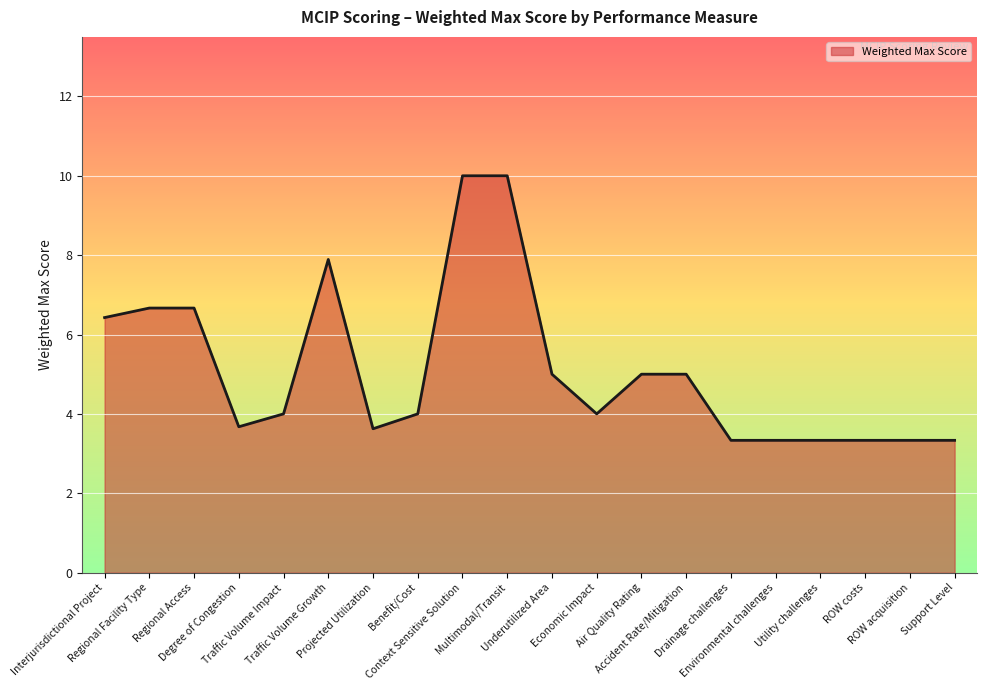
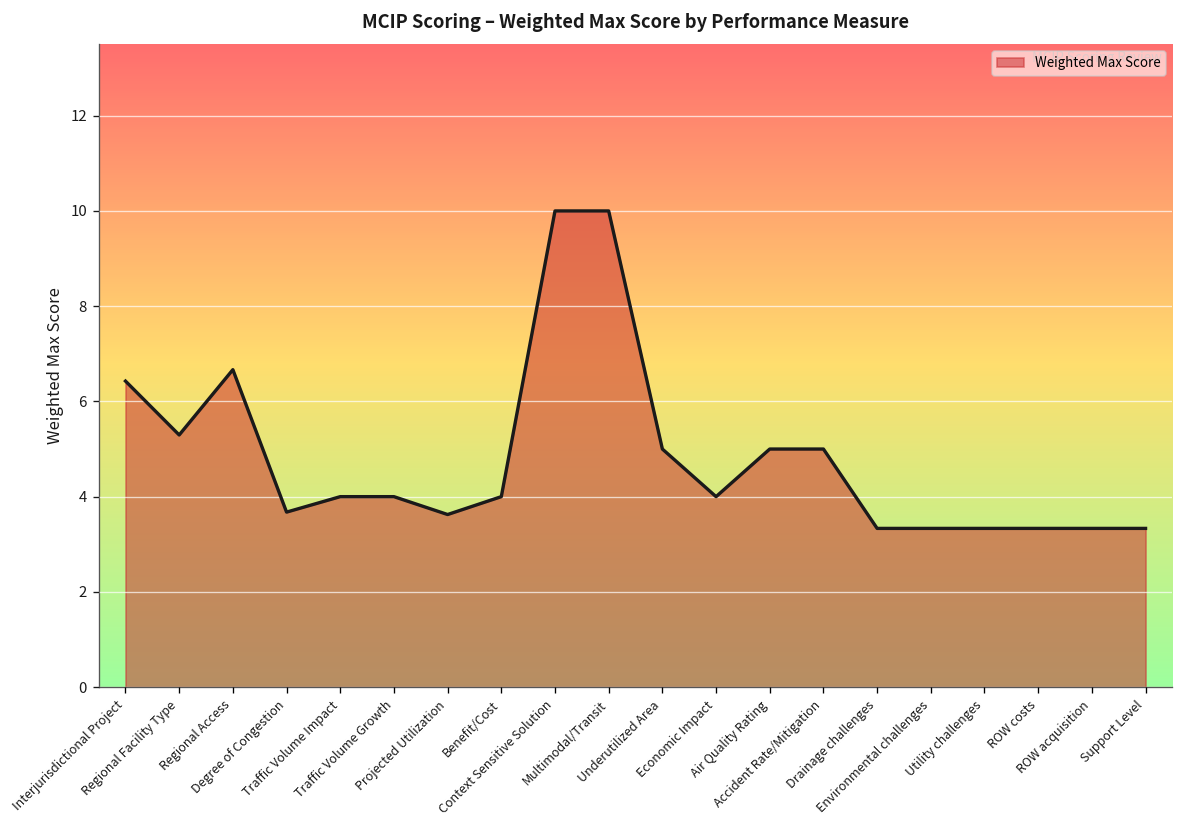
  {
    "Interjurisdictional Project": 6.4,
-   "Regional Facility Type": 6.7,
+   "Regional Facility Type": 5.3,
    "Regional Access": 6.7,
    "Degree of Congestion": 3.7,
    "Traffic Volume Impact": 4.0,
-   "Traffic Volume Growth": 7.9,
+   "Traffic Volume Growth": 4.0,
    "Projected Utilization": 3.6,
    "Benefit/Cost": 4.0,
    "Context Sensitive Solution": 10.0,
    "Multimodal/Transit": 10.0,
    "Underutilized Area": 5.0,
    "Economic Impact": 4.0,
    "Air Quality Rating": 5.0,
    "Accident Rate/Mitigation": 5.0,
    "Drainage challenges": 3.3,
    "Environmental challenges": 3.3,
    "Utility challenges": 3.3,
    "ROW costs": 3.3,
    "ROW acquisition": 3.3,
    "Support Level": 3.3
  }
